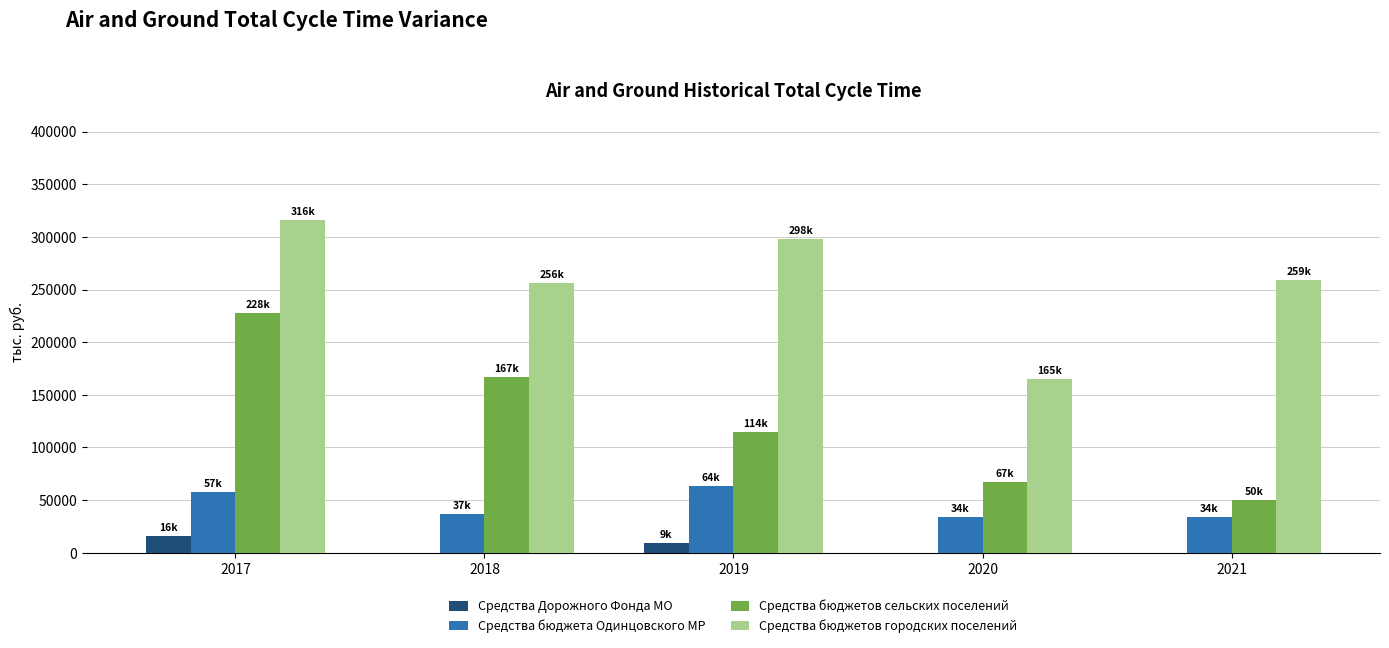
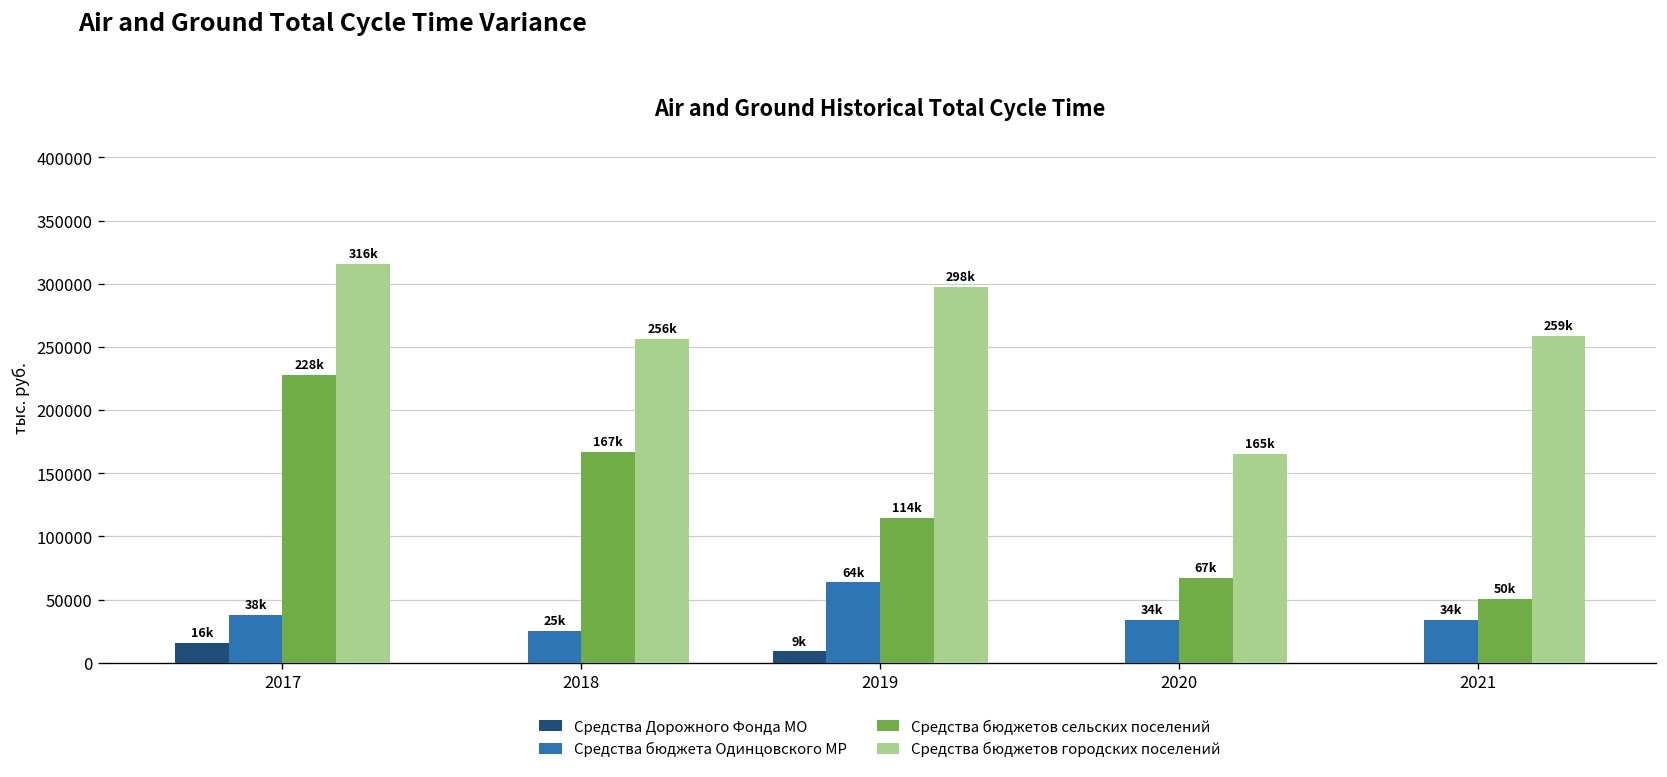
  {
    "Средства Дорожного Фонда МО": {
      "2017": "16k",
      "2019": "9k"
    },
    "Средства бюджета Одинцовского МР": {
-     "2017": "57k",
-     "2018": "37k",
+     "2017": "38k",
+     "2018": "25k",
      "2019": "64k",
      "2020": "34k",
      "2021": "34k"
    },
    "Средства бюджетов сельских поселений": {
      "2017": "228k",
      "2018": "167k",
      "2019": "114k",
      "2020": "67k",
      "2021": "50k"
    },
    "Средства бюджетов городских поселений": {
      "2017": "316k",
      "2018": "256k",
      "2019": "298k",
      "2020": "165k",
      "2021": "259k"
    }
  }
